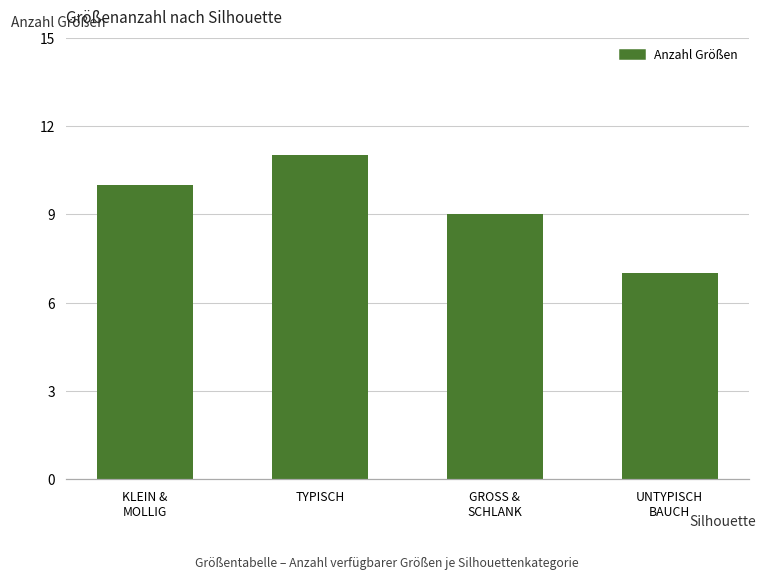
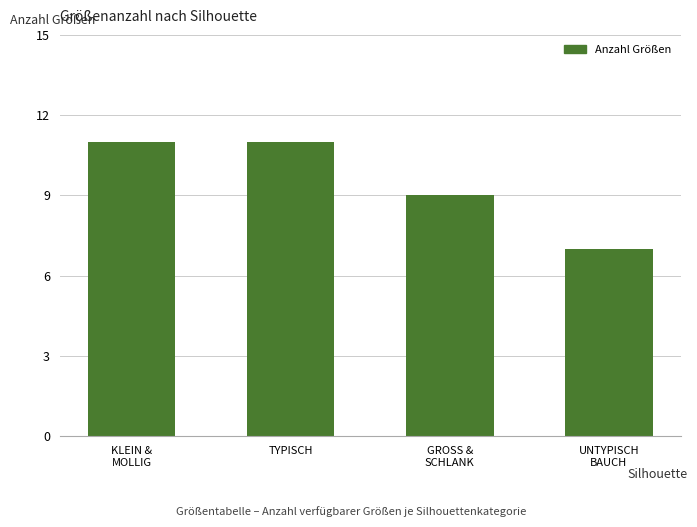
  {
-   "KLEIN & MOLLIG": 10,
+   "KLEIN & MOLLIG": 11,
    "TYPISCH": 11,
    "GROSS & SCHLANK": 9,
    "UNTYPISCH BAUCH": 7
  }
